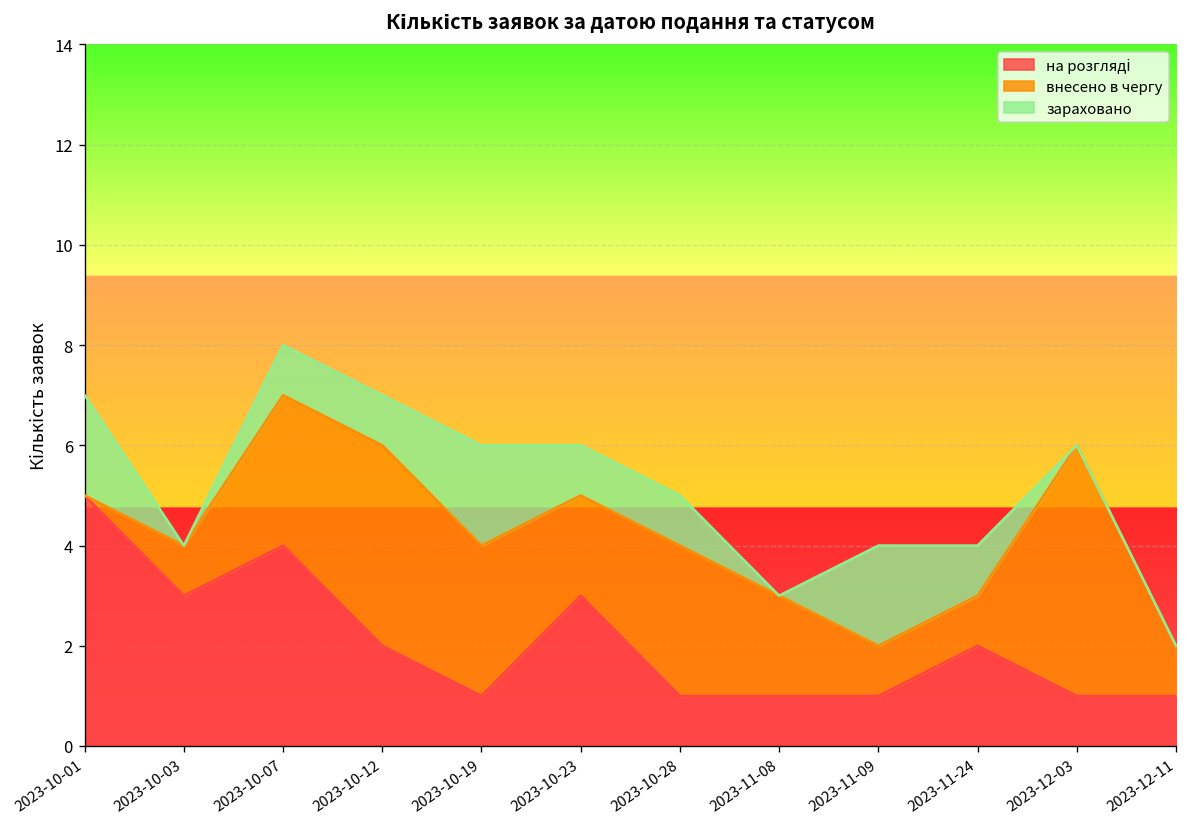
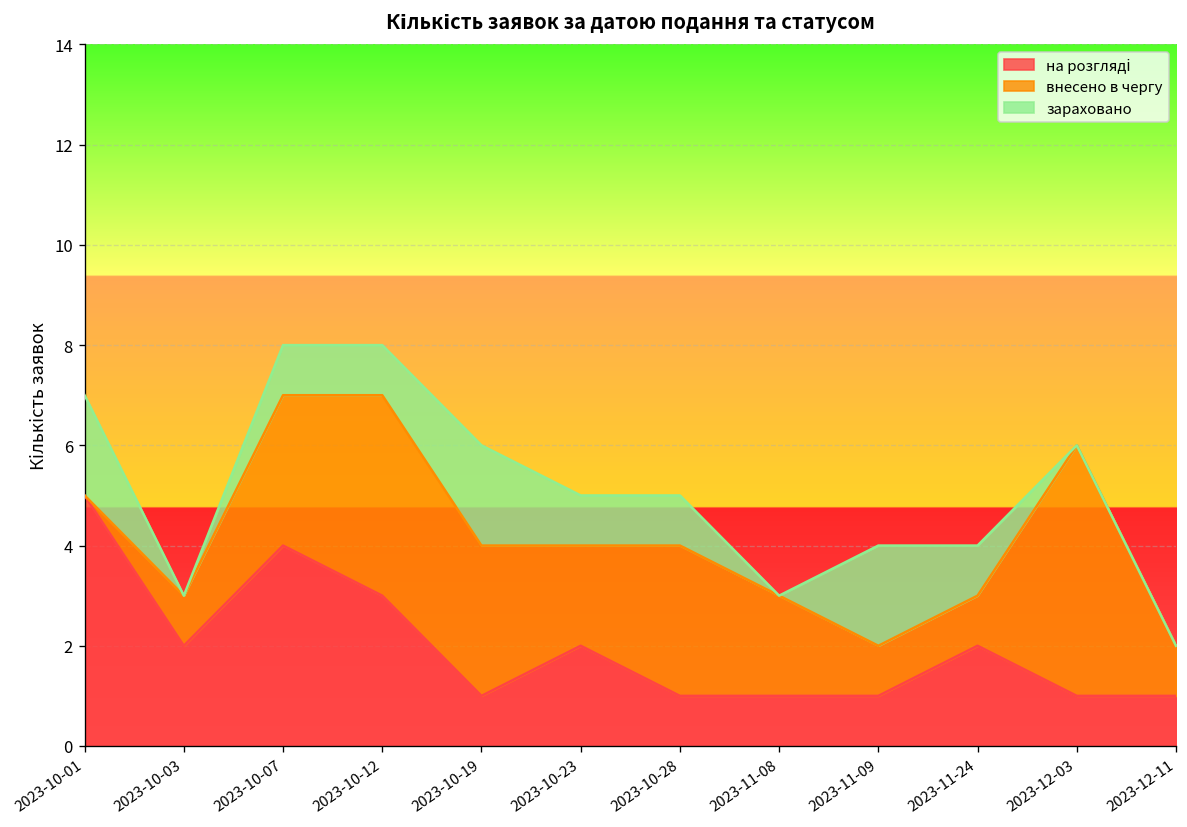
  {
    "на розгляді": {
-     "2023-10-03": 3,
+     "2023-10-03": 2,
      "2023-10-07": 4,
-     "2023-10-12": 2,
+     "2023-10-12": 3,
      "2023-10-19": 1,
-     "2023-10-23": 3,
+     "2023-10-23": 2,
      "2023-10-28": 1,
      "2023-11-08": 1,
      "2023-11-09": 1,
      "2023-11-24": 2,
      "2023-12-03": 1,
      "2023-12-11": 1
    },
    "внесено в чергу": {
      "2023-10-07": 3,
      "2023-10-12": 4,
      "2023-10-19": 3,
      "2023-10-23": 2,
      "2023-10-28": 3,
      "2023-11-09": 1,
      "2023-11-24": 1
    },
    "зараховано": {
      "2023-10-01": 2,
      "2023-10-07": 1,
      "2023-10-12": 1,
      "2023-10-19": 2,
      "2023-10-23": 1,
      "2023-10-28": 1,
      "2023-11-09": 2,
      "2023-11-24": 1
    }
  }
